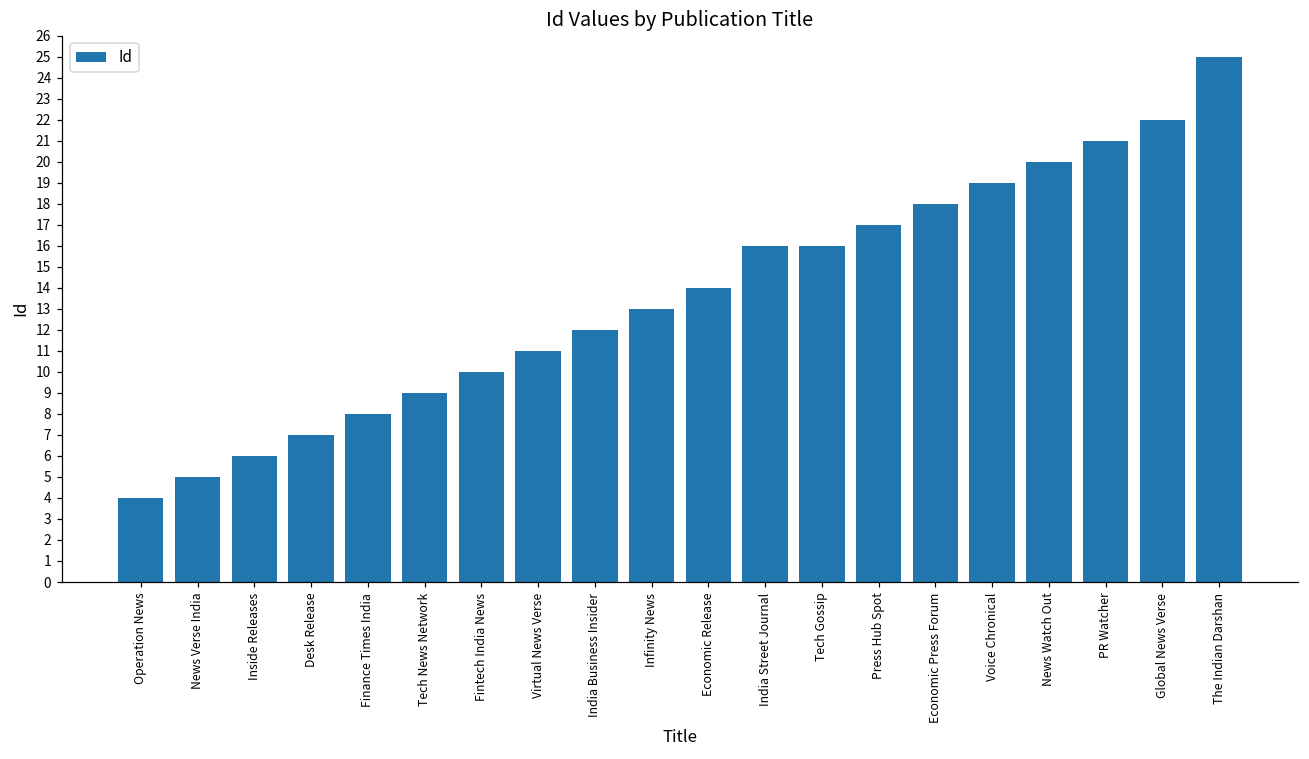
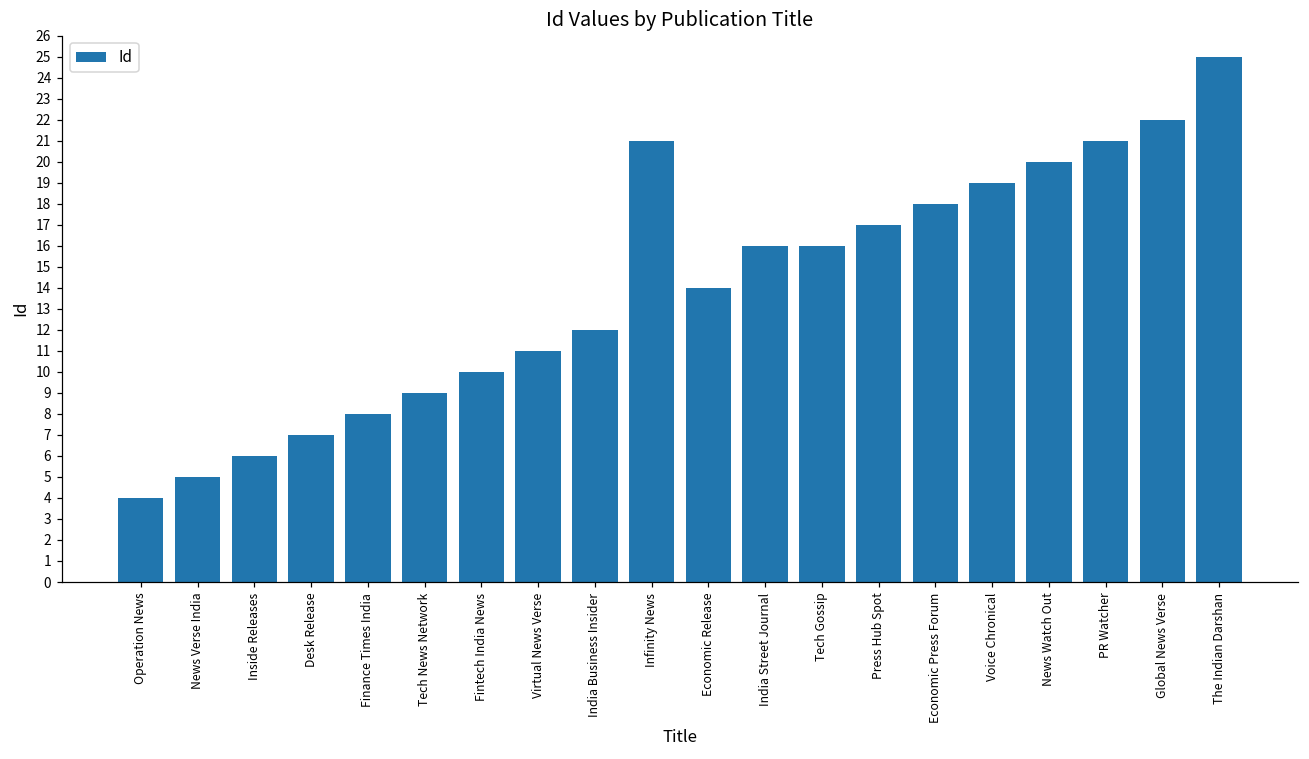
  {
    "Operation News": 4,
    "News Verse India": 5,
    "Inside Releases": 6,
    "Desk Release": 7,
    "Finance Times India": 8,
    "Tech News Network": 9,
    "Fintech India News": 10,
    "Virtual News Verse": 11,
    "India Business Insider": 12,
-   "Infinity News": 13,
+   "Infinity News": 21,
    "Economic Release": 14,
    "India Street Journal": 16,
    "Tech Gossip": 16,
    "Press Hub Spot": 17,
    "Economic Press Forum": 18,
    "Voice Chronical": 19,
    "News Watch Out": 20,
    "PR Watcher": 21,
    "Global News Verse": 22,
    "The Indian Darshan": 25
  }
